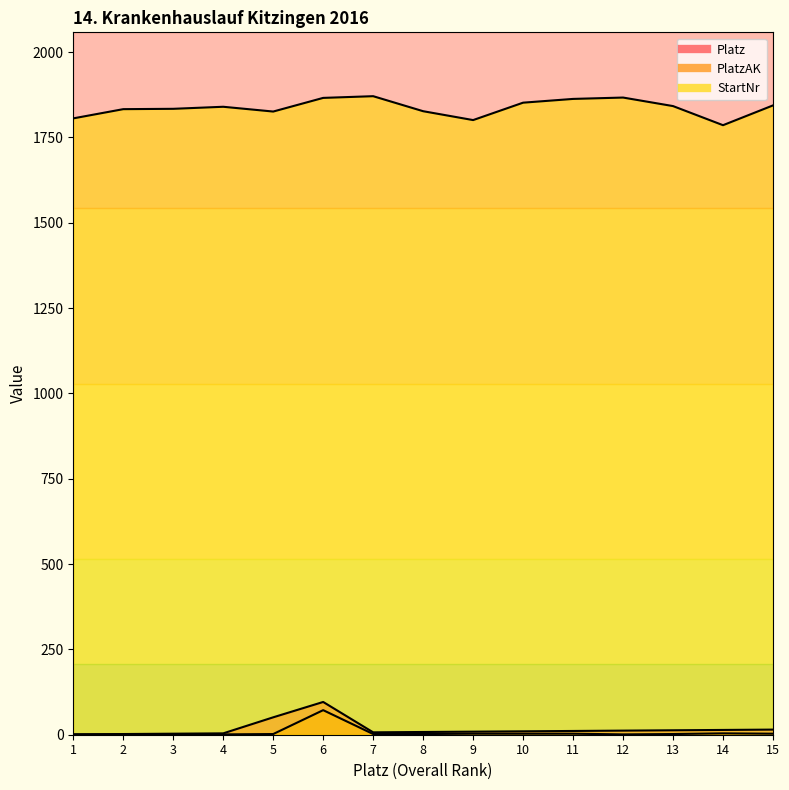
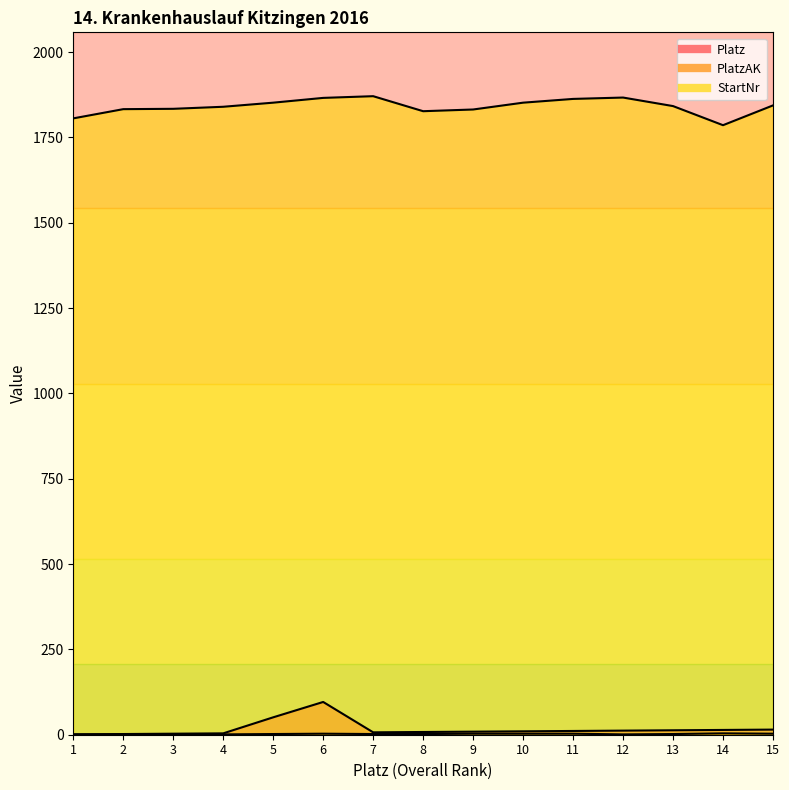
  {
    "Platz": {
      "5": 50,
      "6": 100,
      "11": 10,
      "12": 10,
      "13": 10,
      "14": 10,
      "15": 20
    },
    "PlatzAK": {
      "5": 0,
-     "6": 70,
+     "6": 0,
      "11": 0,
      "12": 0,
      "13": 0,
      "14": 0,
      "15": 0
    },
    "StartNr": {
      "1": 1810,
      "2": 1830,
      "3": 1830,
      "4": 1840,
-     "5": 1830,
+     "5": 1850,
      "6": 1870,
      "7": 1870,
      "8": 1830,
-     "9": 1800,
+     "9": 1830,
      "10": 1850,
      "11": 1860,
      "12": 1870,
      "13": 1840,
      "14": 1790,
      "15": 1840
    }
  }
